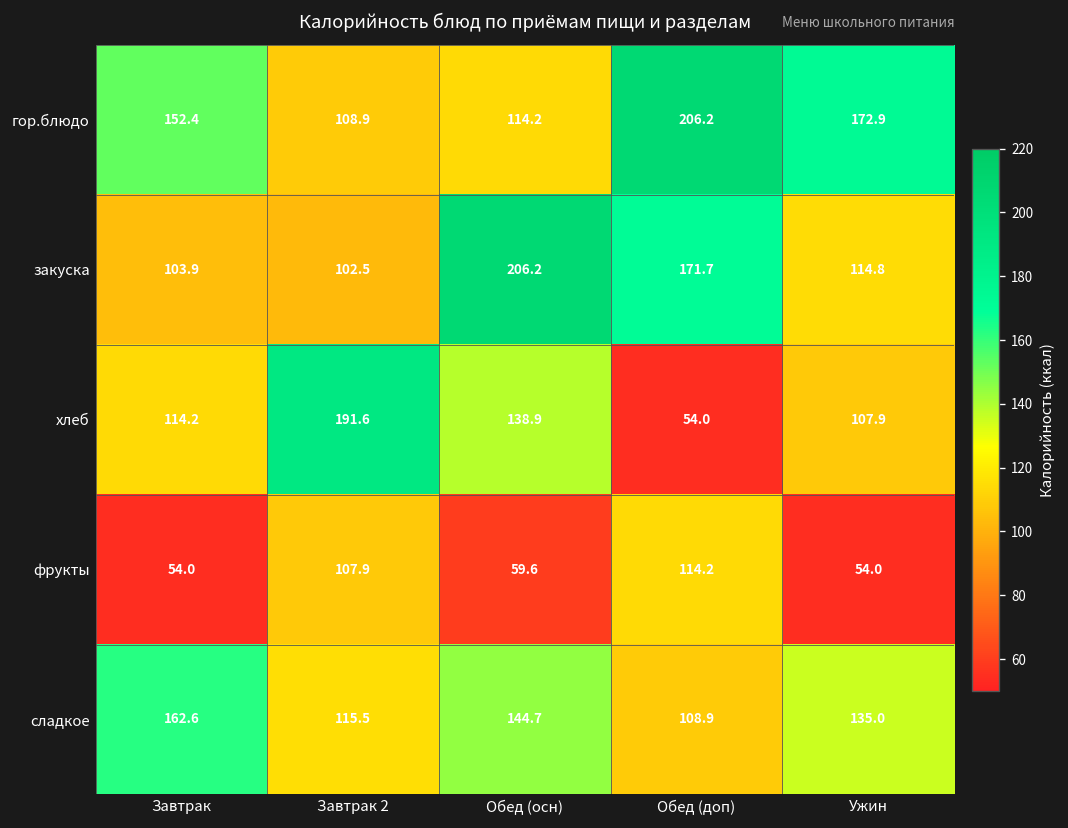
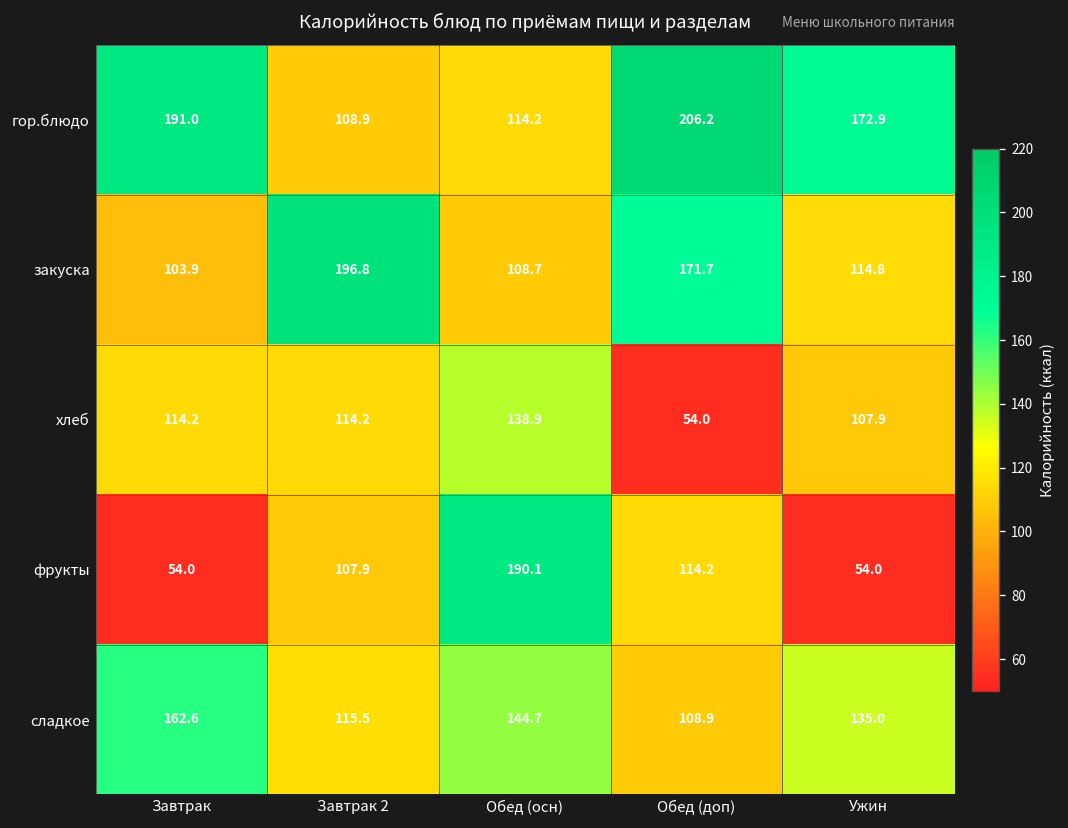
  {
    "гор.блюдо": {
-     "Завтрак": 152.4,
+     "Завтрак": 191.0,
      "Завтрак 2": 108.9,
      "Обед (осн)": 114.2,
      "Обед (доп)": 206.2,
      "Ужин": 172.9
    },
    "закуска": {
      "Завтрак": 103.9,
-     "Завтрак 2": 102.5,
-     "Обед (осн)": 206.2,
+     "Завтрак 2": 196.8,
+     "Обед (осн)": 108.7,
      "Обед (доп)": 171.7,
      "Ужин": 114.8
    },
    "хлеб": {
      "Завтрак": 114.2,
-     "Завтрак 2": 191.6,
+     "Завтрак 2": 114.2,
      "Обед (осн)": 138.9,
      "Обед (доп)": 54.0,
      "Ужин": 107.9
    },
    "фрукты": {
      "Завтрак": 54.0,
      "Завтрак 2": 107.9,
-     "Обед (осн)": 59.6,
+     "Обед (осн)": 190.1,
      "Обед (доп)": 114.2,
      "Ужин": 54.0
    },
    "сладкое": {
      "Завтрак": 162.6,
      "Завтрак 2": 115.5,
      "Обед (осн)": 144.7,
      "Обед (доп)": 108.9,
      "Ужин": 135.0
    }
  }
